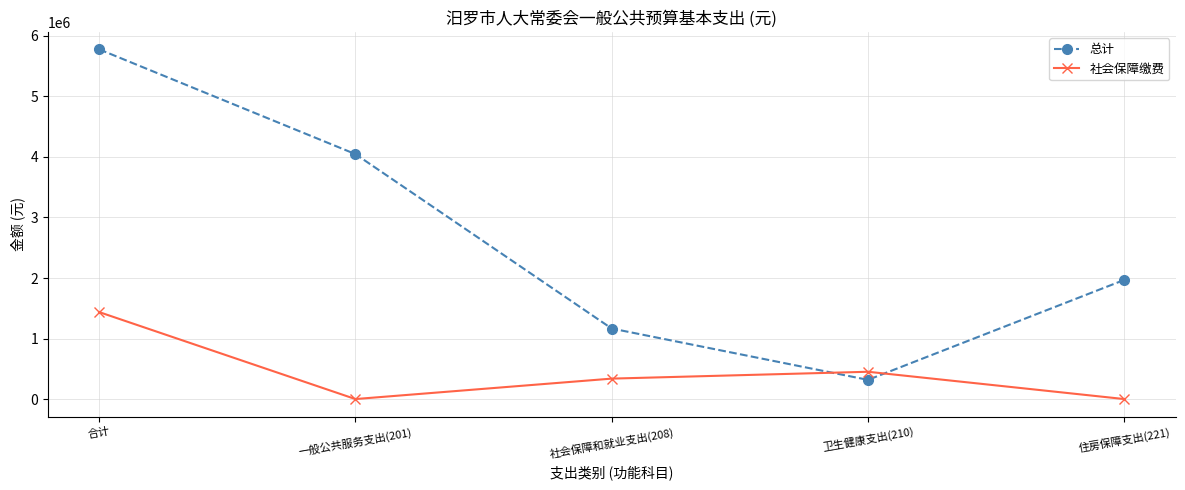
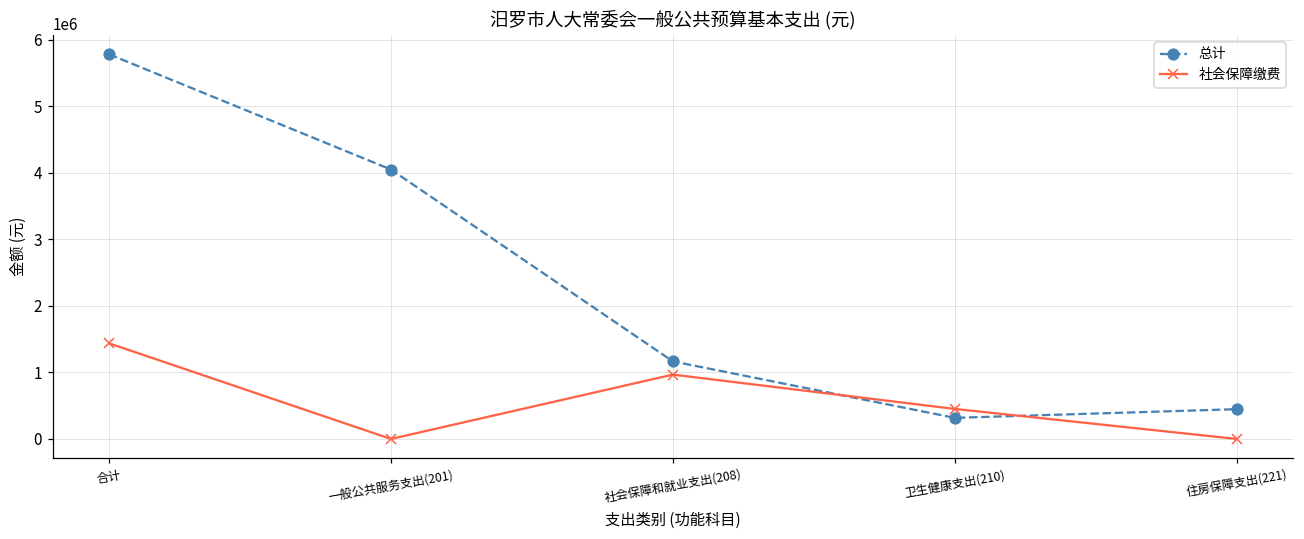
  {
    "总计": {
      "合计": 5800000,
      "一般公共服务支出(201)": 4000000,
      "社会保障和就业支出(208)": 1200000,
      "卫生健康支出(210)": 300000,
-     "住房保障支出(221)": 2000000
+     "住房保障支出(221)": 400000
    },
    "社会保障缴费": {
      "合计": 1400000,
      "一般公共服务支出(201)": 0,
-     "社会保障和就业支出(208)": 300000,
+     "社会保障和就业支出(208)": 1000000,
      "卫生健康支出(210)": 500000,
      "住房保障支出(221)": 0
    }
  }
